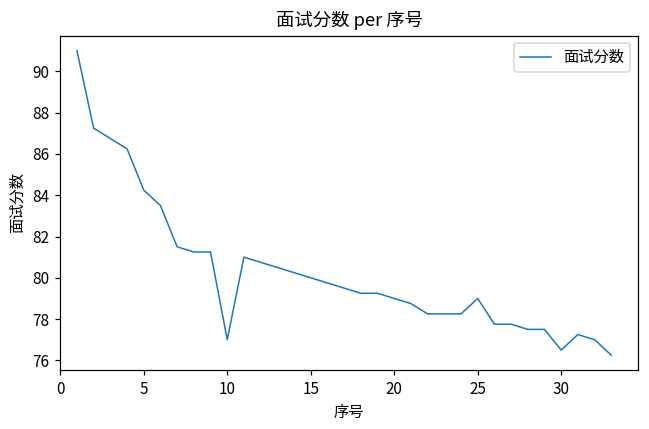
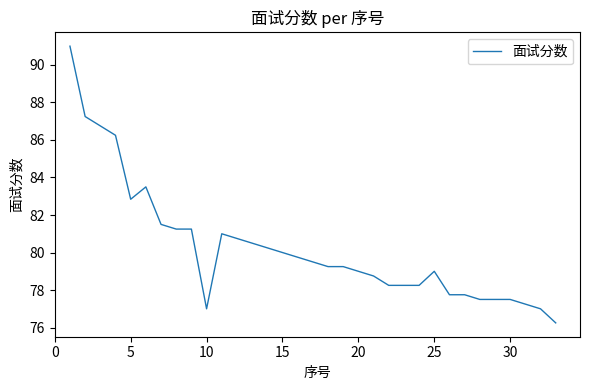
  {
-   "5": 84.3,
+   "5": 82.8,
    "10": 77.0,
    "15": 80.0,
    "20": 79.0,
    "25": 79.0,
-   "30": 76.5
+   "30": 77.5
  }
